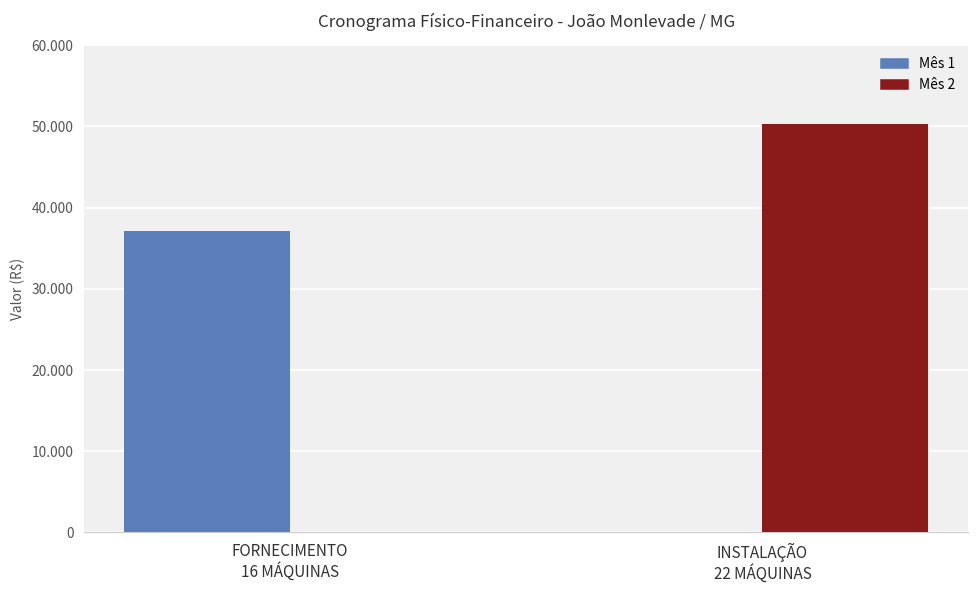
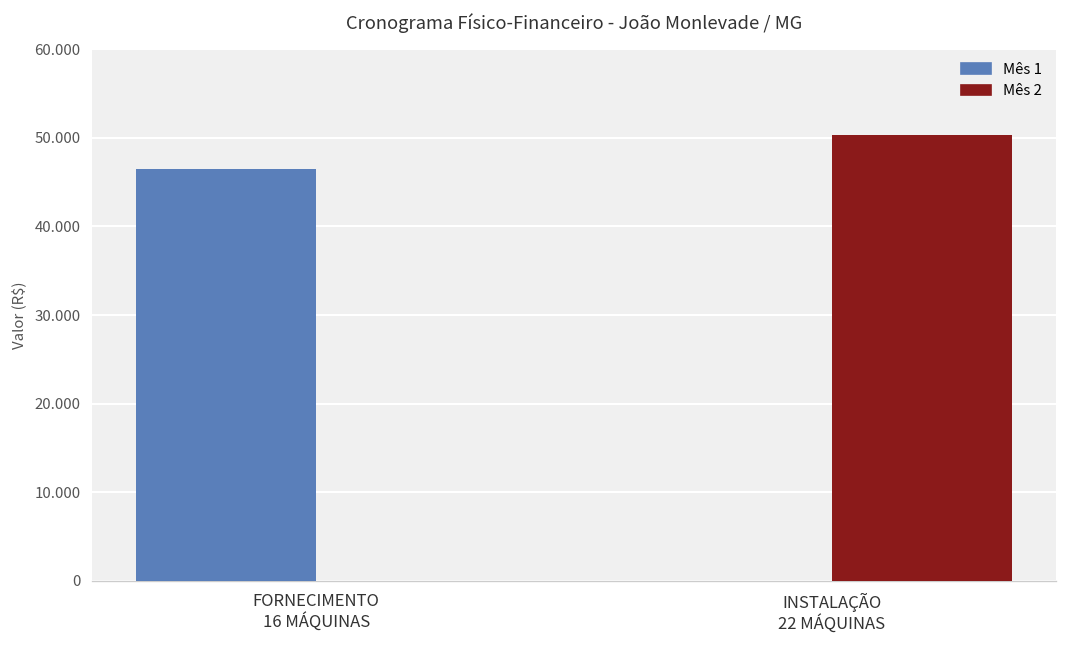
  {
    "Mês 1": {
-     "FORNECIMENTO 16 MÁQUINAS": 37,
+     "FORNECIMENTO 16 MÁQUINAS": 46,
      "INSTALAÇÃO 22 MÁQUINAS": 0
    },
    "Mês 2": {
      "FORNECIMENTO 16 MÁQUINAS": 0,
      "INSTALAÇÃO 22 MÁQUINAS": 50
    }
  }
